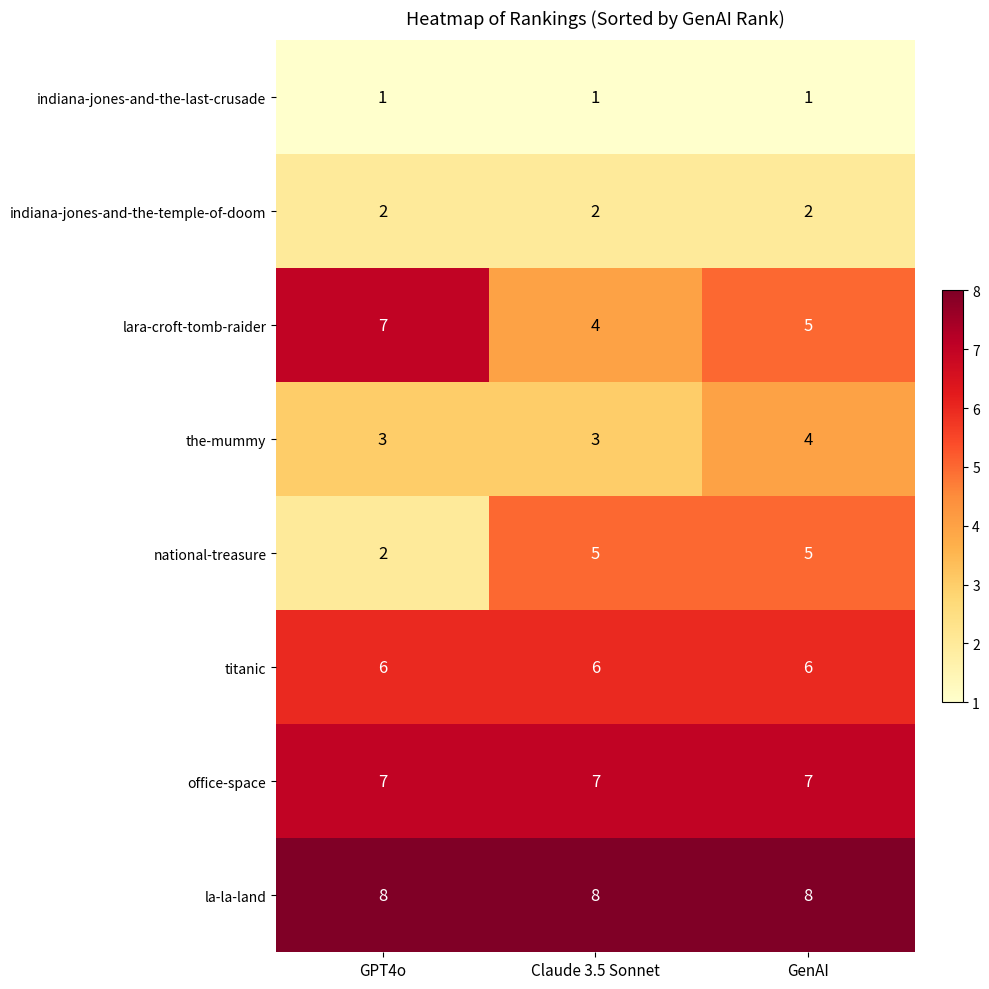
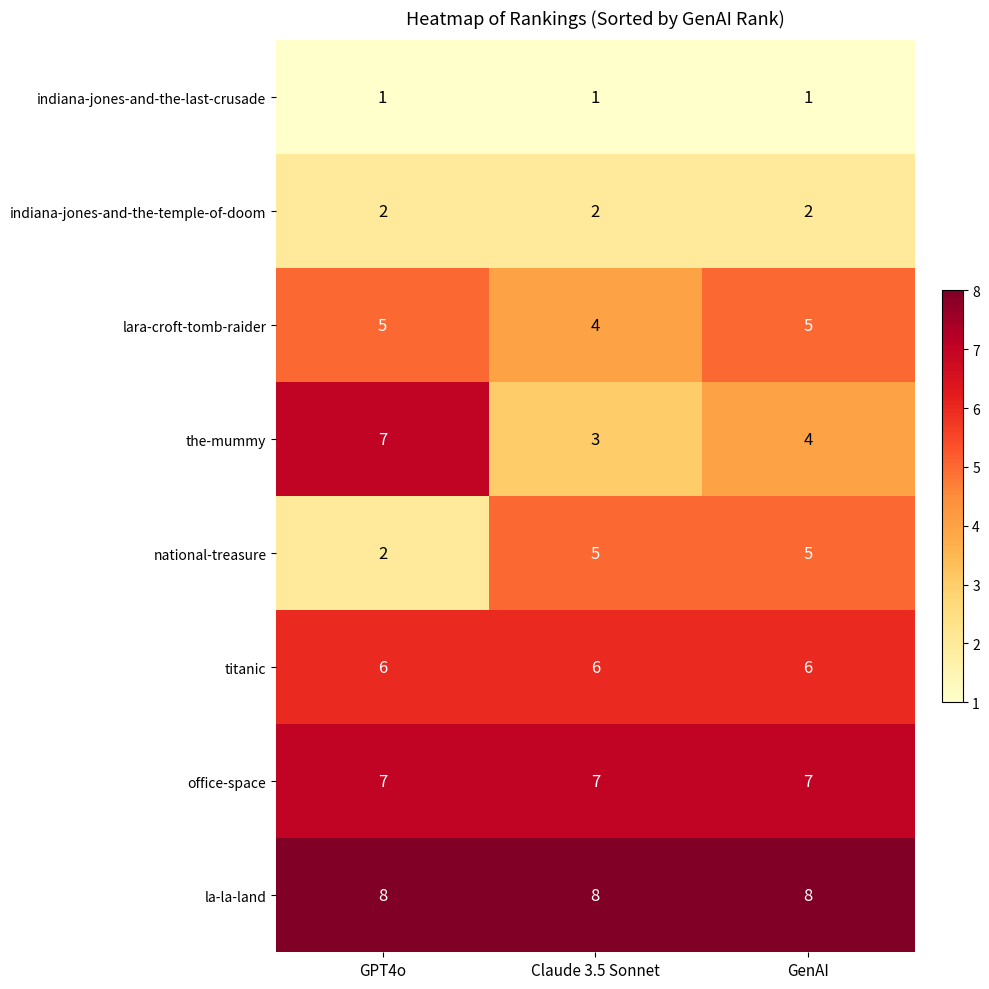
  {
    "indiana-jones-and-the-last-crusade": {
      "GPT4o": 1,
      "Claude 3.5 Sonnet": 1,
      "GenAI": 1
    },
    "indiana-jones-and-the-temple-of-doom": {
      "GPT4o": 2,
      "Claude 3.5 Sonnet": 2,
      "GenAI": 2
    },
    "lara-croft-tomb-raider": {
-     "GPT4o": 7,
+     "GPT4o": 5,
      "Claude 3.5 Sonnet": 4,
      "GenAI": 5
    },
    "the-mummy": {
-     "GPT4o": 3,
+     "GPT4o": 7,
      "Claude 3.5 Sonnet": 3,
      "GenAI": 4
    },
    "national-treasure": {
      "GPT4o": 2,
      "Claude 3.5 Sonnet": 5,
      "GenAI": 5
    },
    "titanic": {
      "GPT4o": 6,
      "Claude 3.5 Sonnet": 6,
      "GenAI": 6
    },
    "office-space": {
      "GPT4o": 7,
      "Claude 3.5 Sonnet": 7,
      "GenAI": 7
    },
    "la-la-land": {
      "GPT4o": 8,
      "Claude 3.5 Sonnet": 8,
      "GenAI": 8
    }
  }
